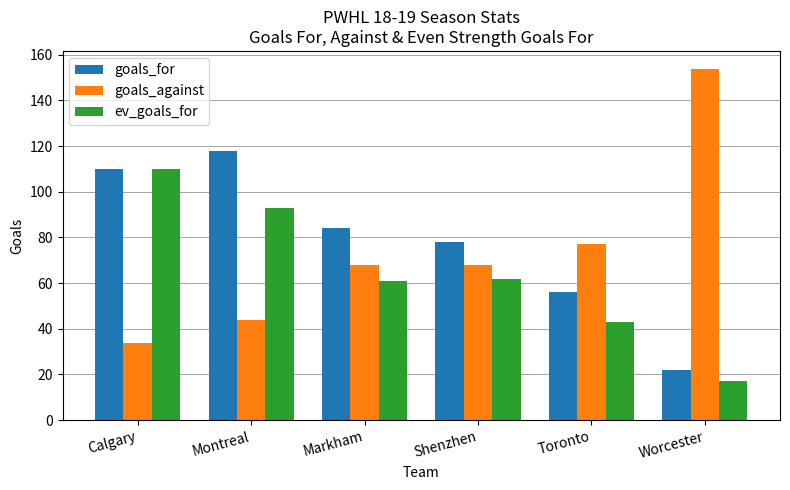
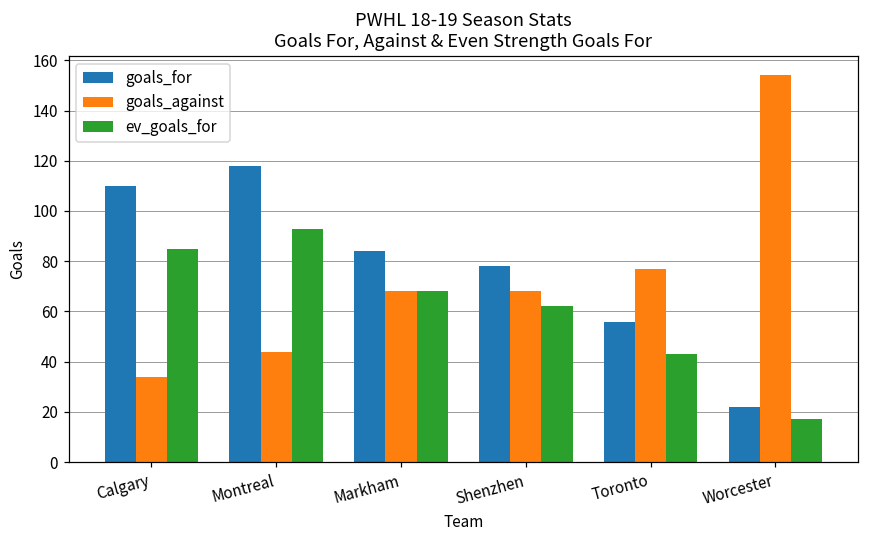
  {
    "goals_for": {
      "Calgary": 110,
      "Montreal": 118,
      "Markham": 84,
      "Shenzhen": 78,
      "Toronto": 56,
      "Worcester": 22
    },
    "goals_against": {
      "Calgary": 34,
      "Montreal": 44,
      "Markham": 68,
      "Shenzhen": 68,
      "Toronto": 77,
      "Worcester": 154
    },
    "ev_goals_for": {
-     "Calgary": 110,
+     "Calgary": 85,
      "Montreal": 93,
-     "Markham": 61,
+     "Markham": 68,
      "Shenzhen": 62,
      "Toronto": 43,
      "Worcester": 17
    }
  }
